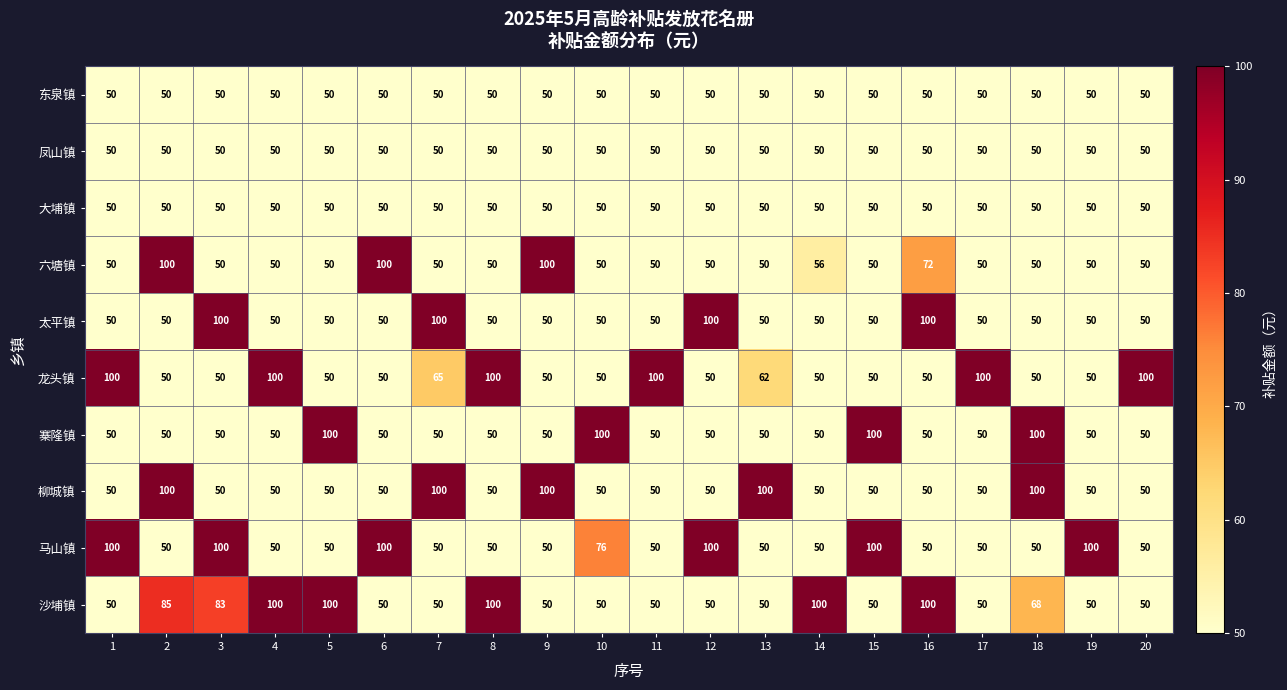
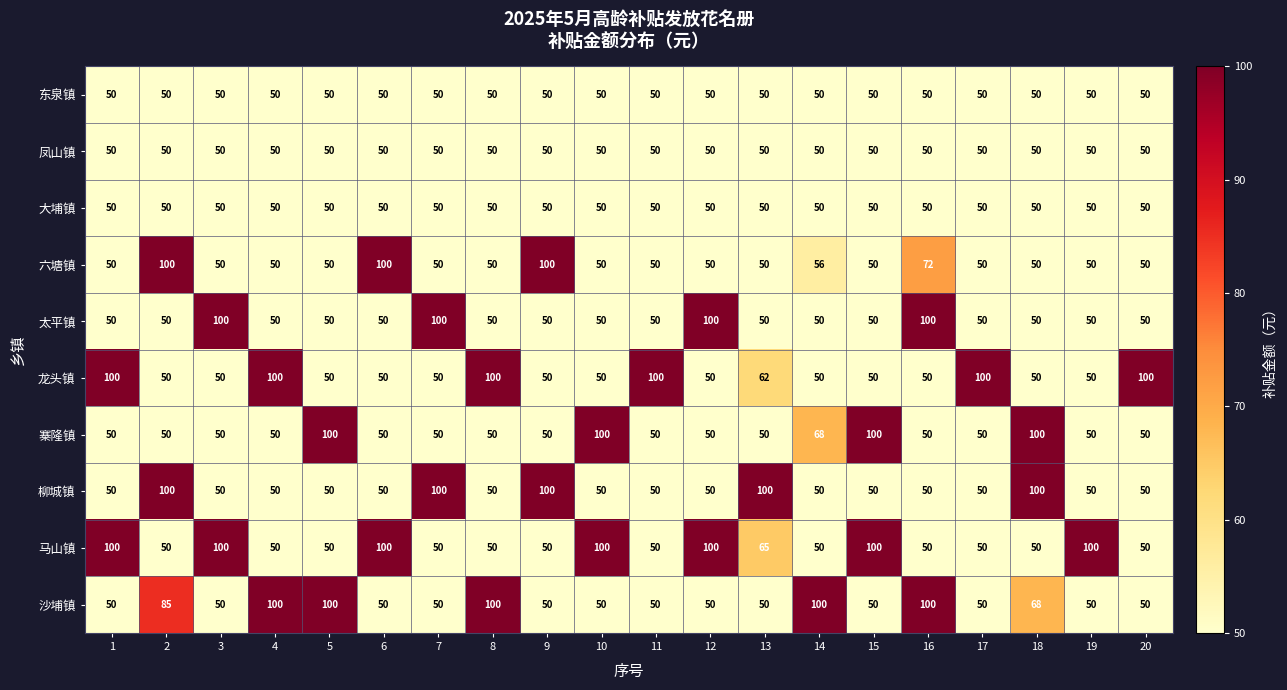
  {
    "东泉镇": {
      "1": 50,
      "2": 50,
      "3": 50,
      "4": 50,
      "5": 50,
      "6": 50,
      "7": 50,
      "8": 50,
      "9": 50,
      "10": 50,
      "11": 50,
      "12": 50,
      "13": 50,
      "14": 50,
      "15": 50,
      "16": 50,
      "17": 50,
      "18": 50,
      "19": 50,
      "20": 50
    },
    "凤山镇": {
      "1": 50,
      "2": 50,
      "3": 50,
      "4": 50,
      "5": 50,
      "6": 50,
      "7": 50,
      "8": 50,
      "9": 50,
      "10": 50,
      "11": 50,
      "12": 50,
      "13": 50,
      "14": 50,
      "15": 50,
      "16": 50,
      "17": 50,
      "18": 50,
      "19": 50,
      "20": 50
    },
    "大埔镇": {
      "1": 50,
      "2": 50,
      "3": 50,
      "4": 50,
      "5": 50,
      "6": 50,
      "7": 50,
      "8": 50,
      "9": 50,
      "10": 50,
      "11": 50,
      "12": 50,
      "13": 50,
      "14": 50,
      "15": 50,
      "16": 50,
      "17": 50,
      "18": 50,
      "19": 50,
      "20": 50
    },
    "六塘镇": {
      "1": 50,
      "2": 100,
      "3": 50,
      "4": 50,
      "5": 50,
      "6": 100,
      "7": 50,
      "8": 50,
      "9": 100,
      "10": 50,
      "11": 50,
      "12": 50,
      "13": 50,
      "14": 56,
      "15": 50,
      "16": 72,
      "17": 50,
      "18": 50,
      "19": 50,
      "20": 50
    },
    "太平镇": {
      "1": 50,
      "2": 50,
      "3": 100,
      "4": 50,
      "5": 50,
      "6": 50,
      "7": 100,
      "8": 50,
      "9": 50,
      "10": 50,
      "11": 50,
      "12": 100,
      "13": 50,
      "14": 50,
      "15": 50,
      "16": 100,
      "17": 50,
      "18": 50,
      "19": 50,
      "20": 50
    },
    "龙头镇": {
      "1": 100,
      "2": 50,
      "3": 50,
      "4": 100,
      "5": 50,
      "6": 50,
-     "7": 65,
+     "7": 50,
      "8": 100,
      "9": 50,
      "10": 50,
      "11": 100,
      "12": 50,
      "13": 62,
      "14": 50,
      "15": 50,
      "16": 50,
      "17": 100,
      "18": 50,
      "19": 50,
      "20": 100
    },
    "寨隆镇": {
      "1": 50,
      "2": 50,
      "3": 50,
      "4": 50,
      "5": 100,
      "6": 50,
      "7": 50,
      "8": 50,
      "9": 50,
      "10": 100,
      "11": 50,
      "12": 50,
      "13": 50,
-     "14": 50,
+     "14": 68,
      "15": 100,
      "16": 50,
      "17": 50,
      "18": 100,
      "19": 50,
      "20": 50
    },
    "柳城镇": {
      "1": 50,
      "2": 100,
      "3": 50,
      "4": 50,
      "5": 50,
      "6": 50,
      "7": 100,
      "8": 50,
      "9": 100,
      "10": 50,
      "11": 50,
      "12": 50,
      "13": 100,
      "14": 50,
      "15": 50,
      "16": 50,
      "17": 50,
      "18": 100,
      "19": 50,
      "20": 50
    },
    "马山镇": {
      "1": 100,
      "2": 50,
      "3": 100,
      "4": 50,
      "5": 50,
      "6": 100,
      "7": 50,
      "8": 50,
      "9": 50,
-     "10": 76,
+     "10": 100,
      "11": 50,
      "12": 100,
-     "13": 50,
+     "13": 65,
      "14": 50,
      "15": 100,
      "16": 50,
      "17": 50,
      "18": 50,
      "19": 100,
      "20": 50
    },
    "沙埔镇": {
      "1": 50,
      "2": 85,
-     "3": 83,
+     "3": 50,
      "4": 100,
      "5": 100,
      "6": 50,
      "7": 50,
      "8": 100,
      "9": 50,
      "10": 50,
      "11": 50,
      "12": 50,
      "13": 50,
      "14": 100,
      "15": 50,
      "16": 100,
      "17": 50,
      "18": 68,
      "19": 50,
      "20": 50
    }
  }
